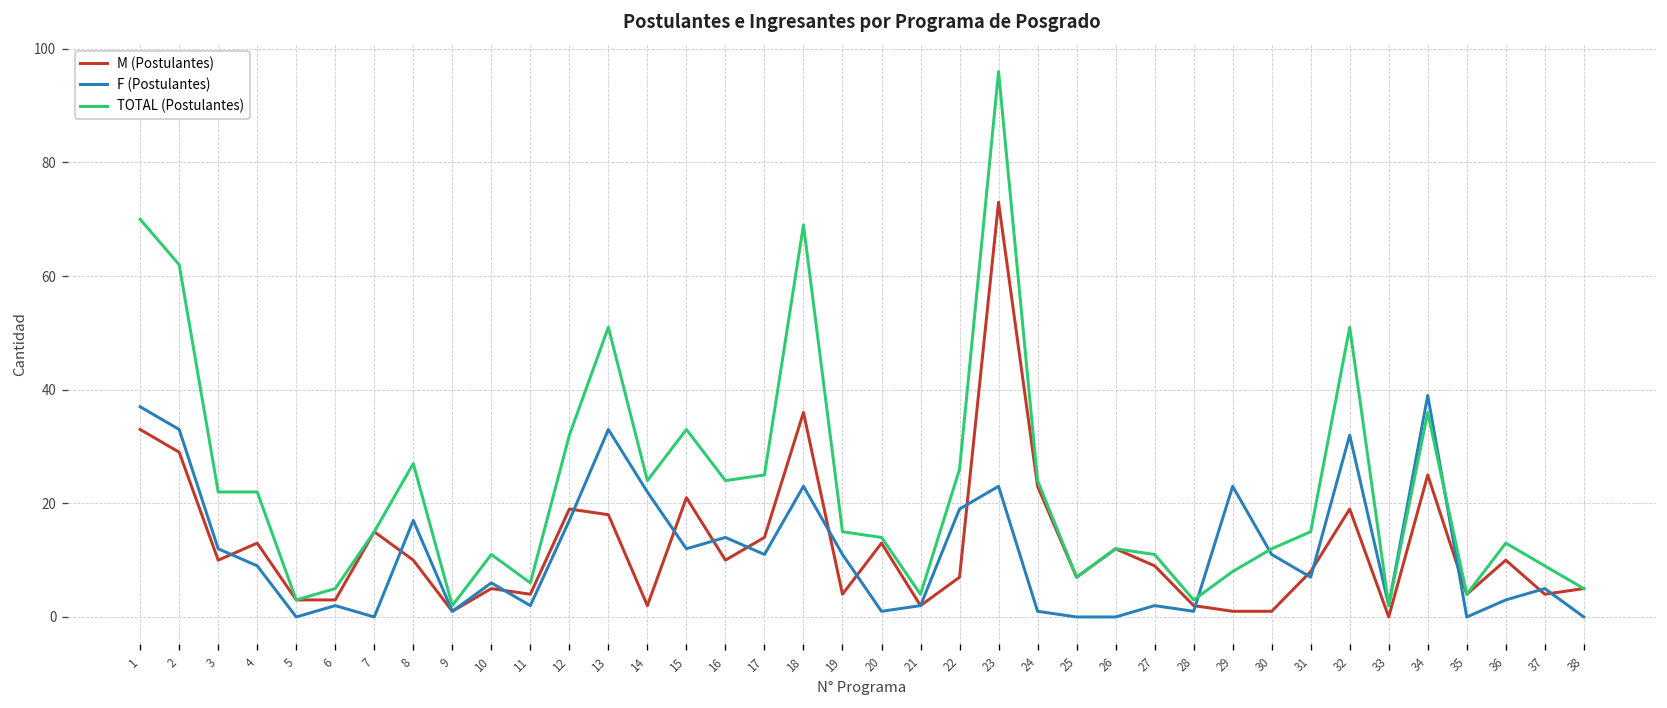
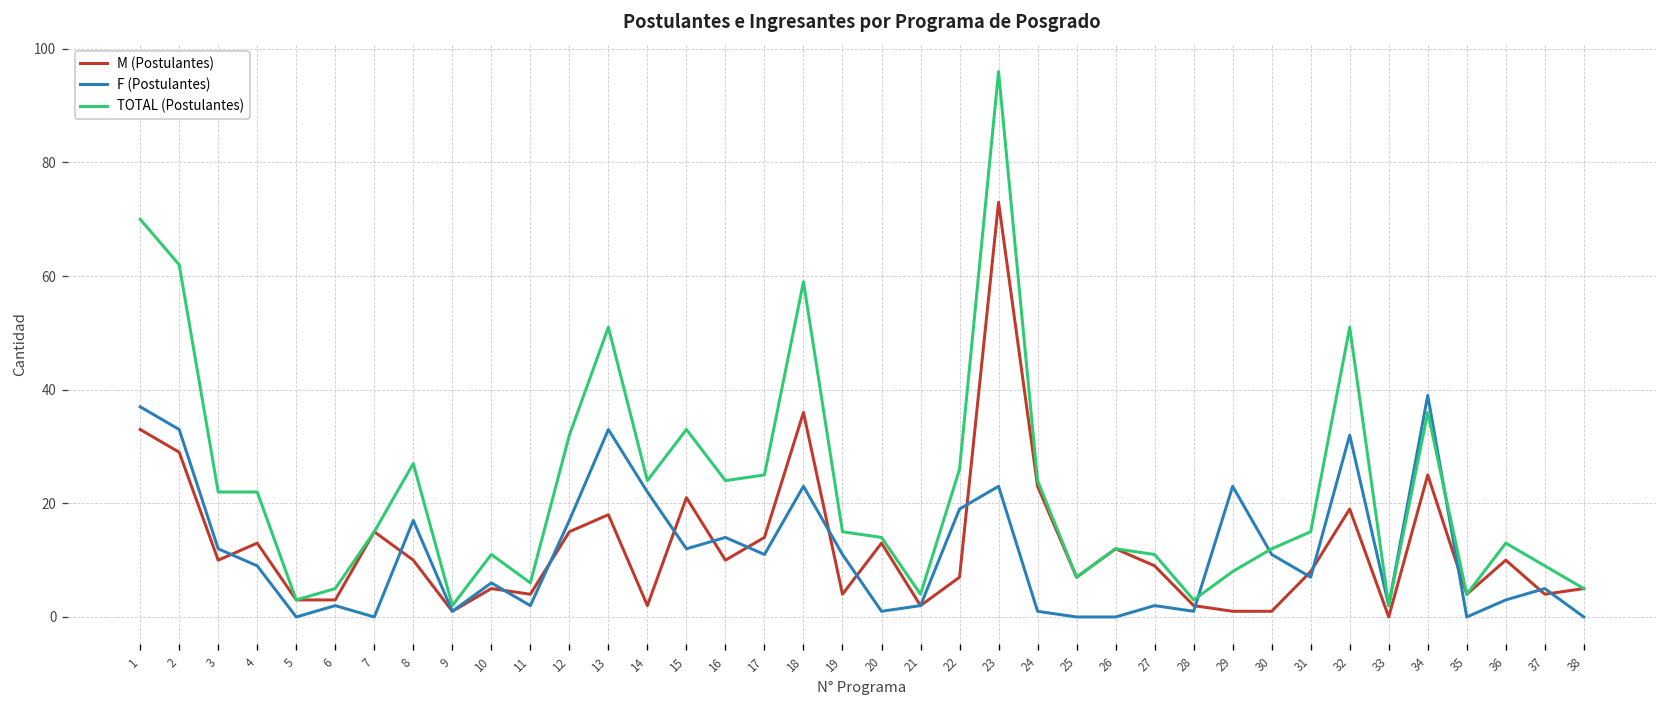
  {
    "M (Postulantes)": {
      "1": 33,
      "2": 29,
      "3": 10,
      "4": 13,
      "6": 3,
      "8": 10,
      "10": 5,
      "11": 4,
-     "12": 19,
+     "12": 15,
      "13": 18,
      "14": 2,
      "15": 21,
      "16": 10,
      "17": 14,
      "18": 36,
      "19": 4,
      "20": 13,
      "22": 7,
      "23": 73,
      "24": 23,
      "27": 9,
      "28": 2,
      "29": 1,
      "30": 1,
      "31": 8,
      "32": 19,
      "33": 0,
      "34": 25,
      "36": 10,
      "37": 4
    },
    "F (Postulantes)": {
      "1": 37,
      "2": 33,
      "3": 12,
      "4": 9,
      "5": 0,
      "6": 2,
      "7": 0,
      "8": 17,
      "10": 6,
      "11": 2,
      "12": 17,
      "13": 33,
      "14": 22,
      "15": 12,
      "16": 14,
      "17": 11,
      "18": 23,
      "19": 11,
      "20": 1,
      "22": 19,
      "23": 23,
      "24": 1,
      "25": 0,
      "26": 0,
      "27": 2,
      "28": 1,
      "29": 23,
      "30": 11,
      "31": 7,
      "32": 32,
      "34": 39,
      "35": 0,
      "36": 3,
      "37": 5,
      "38": 0
    },
    "TOTAL (Postulantes)": {
      "1": 70,
      "2": 62,
      "3": 22,
      "4": 22,
      "6": 5,
      "8": 27,
      "9": 2,
      "10": 11,
      "11": 6,
      "12": 32,
      "13": 51,
      "14": 24,
      "15": 33,
      "16": 24,
      "17": 25,
-     "18": 69,
+     "18": 59,
      "19": 15,
      "20": 14,
      "21": 4,
      "22": 26,
      "23": 96,
      "24": 24,
      "27": 11,
      "28": 3,
      "29": 8,
      "30": 12,
      "31": 15,
      "32": 51,
      "34": 36,
      "36": 13,
      "37": 9
    }
  }
